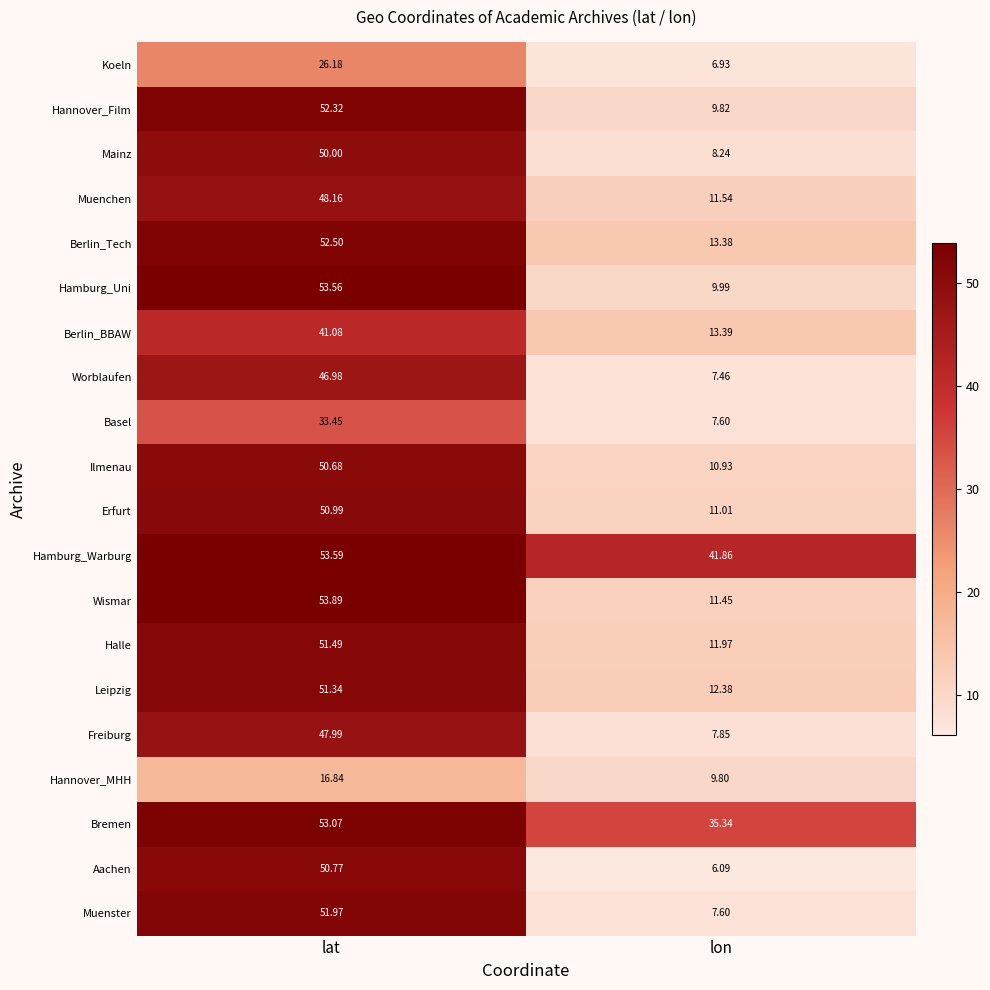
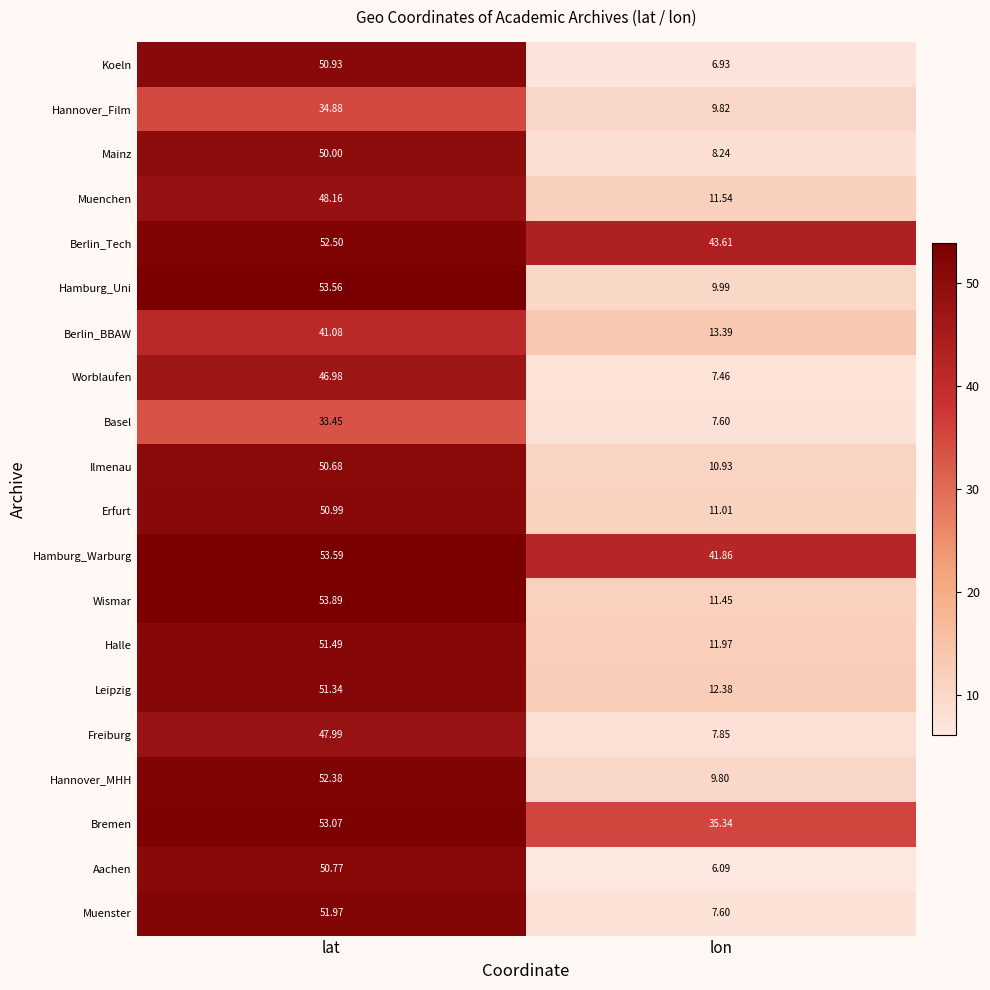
  {
    "Koeln": {
-     "lat": 26.18,
+     "lat": 50.93,
      "lon": 6.93
    },
    "Hannover_Film": {
-     "lat": 52.32,
+     "lat": 34.88,
      "lon": 9.82
    },
    "Mainz": {
      "lat": 50.00,
      "lon": 8.24
    },
    "Muenchen": {
      "lat": 48.16,
      "lon": 11.54
    },
    "Berlin_Tech": {
      "lat": 52.50,
-     "lon": 13.38
+     "lon": 43.61
    },
    "Hamburg_Uni": {
      "lat": 53.56,
      "lon": 9.99
    },
    "Berlin_BBAW": {
      "lat": 41.08,
      "lon": 13.39
    },
    "Worblaufen": {
      "lat": 46.98,
      "lon": 7.46
    },
    "Basel": {
      "lat": 33.45,
      "lon": 7.60
    },
    "Ilmenau": {
      "lat": 50.68,
      "lon": 10.93
    },
    "Erfurt": {
      "lat": 50.99,
      "lon": 11.01
    },
    "Hamburg_Warburg": {
      "lat": 53.59,
      "lon": 41.86
    },
    "Wismar": {
      "lat": 53.89,
      "lon": 11.45
    },
    "Halle": {
      "lat": 51.49,
      "lon": 11.97
    },
    "Leipzig": {
      "lat": 51.34,
      "lon": 12.38
    },
    "Freiburg": {
      "lat": 47.99,
      "lon": 7.85
    },
    "Hannover_MHH": {
-     "lat": 16.84,
+     "lat": 52.38,
      "lon": 9.80
    },
    "Bremen": {
      "lat": 53.07,
      "lon": 35.34
    },
    "Aachen": {
      "lat": 50.77,
      "lon": 6.09
    },
    "Muenster": {
      "lat": 51.97,
      "lon": 7.60
    }
  }
